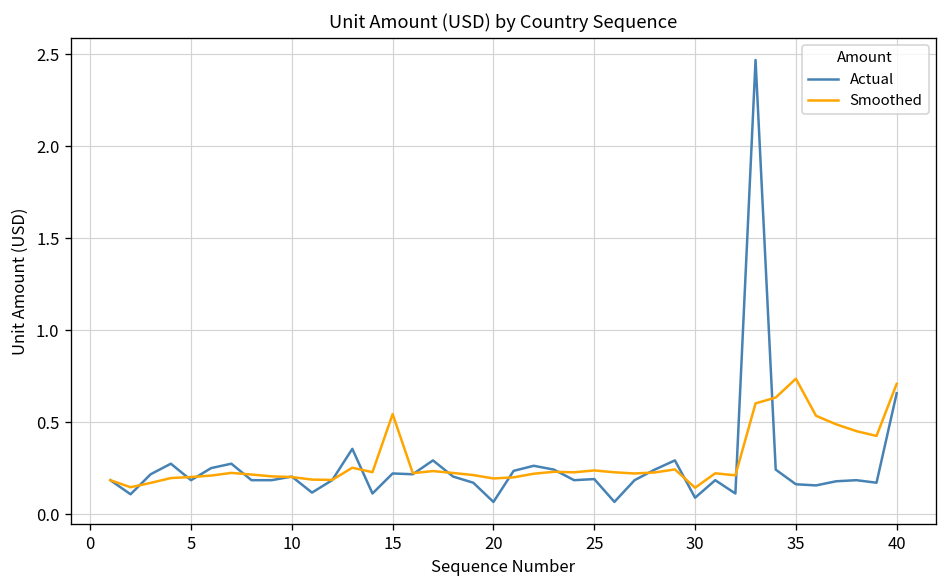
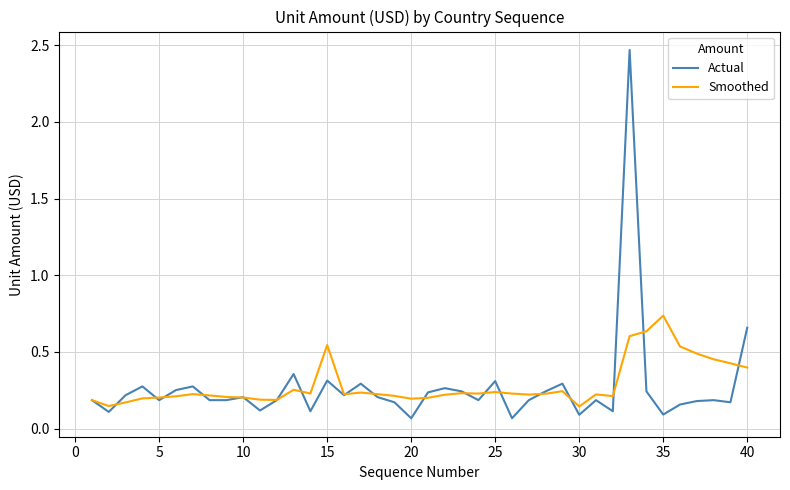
  {
    "Actual": {
      "5": 0.19,
-     "15": 0.22,
+     "15": 0.31,
      "20": 0.07,
-     "25": 0.19,
+     "25": 0.31,
      "30": 0.09,
-     "35": 0.16,
+     "35": 0.09,
      "40": 0.66
    },
    "Smoothed": {
      "5": 0.20,
      "15": 0.54,
      "20": 0.19,
      "25": 0.24,
      "30": 0.14,
      "35": 0.74,
-     "40": 0.71
+     "40": 0.40
    }
  }
